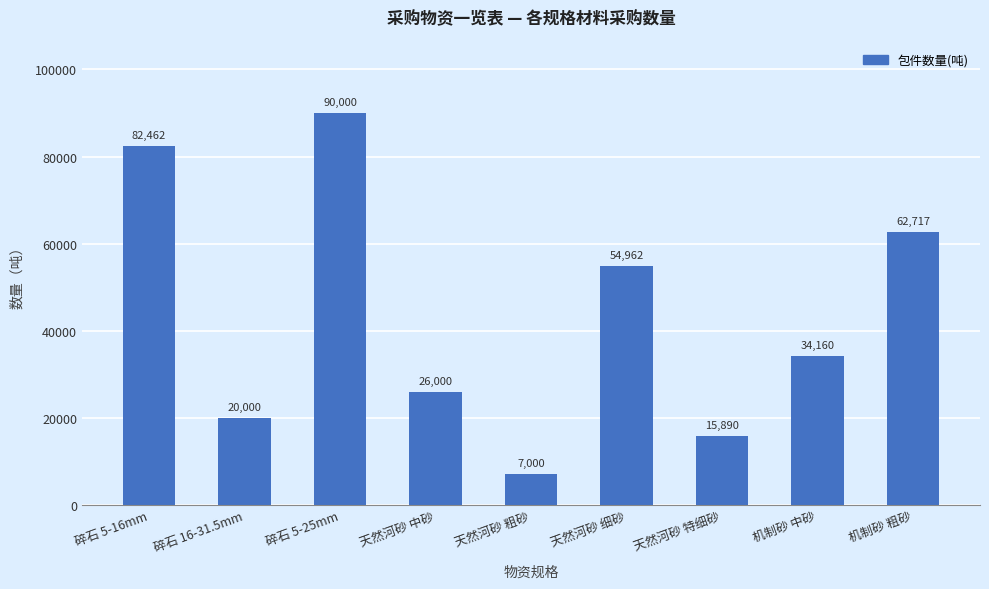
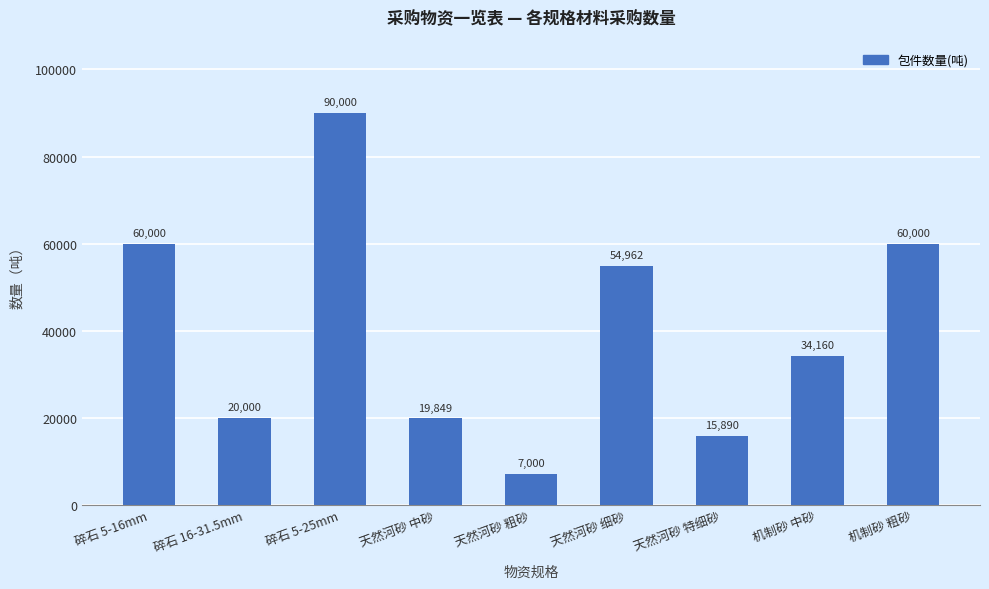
  {
-   "碎石 5-16mm": "82,462",
+   "碎石 5-16mm": "60,000",
    "碎石 16-31.5mm": "20,000",
    "碎石 5-25mm": "90,000",
-   "天然河砂 中砂": "26,000",
+   "天然河砂 中砂": "19,849",
    "天然河砂 粗砂": "7,000",
    "天然河砂 细砂": "54,962",
    "天然河砂 特细砂": "15,890",
    "机制砂 中砂": "34,160",
-   "机制砂 粗砂": "62,717"
+   "机制砂 粗砂": "60,000"
  }
